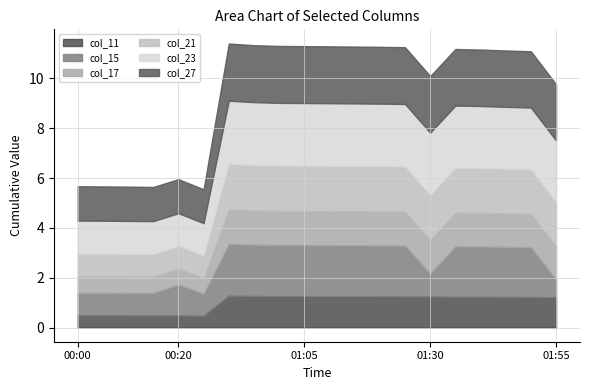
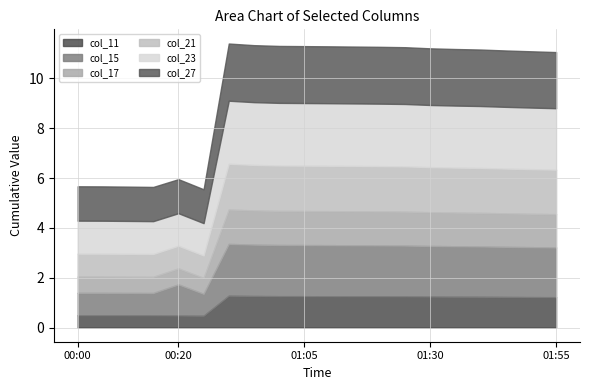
  {
    "col_15": {
      "00:00": 0.9,
      "00:20": 1.2,
      "01:05": 2.1,
-     "01:30": 0.9,
-     "01:55": 0.7
+     "01:30": 2.0,
+     "01:55": 2.0
    }
  }
